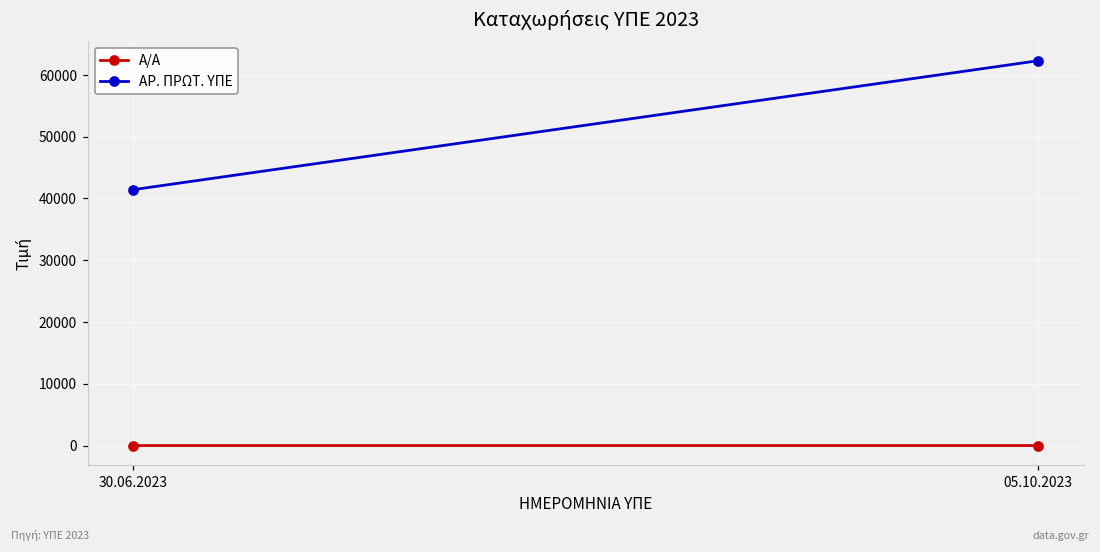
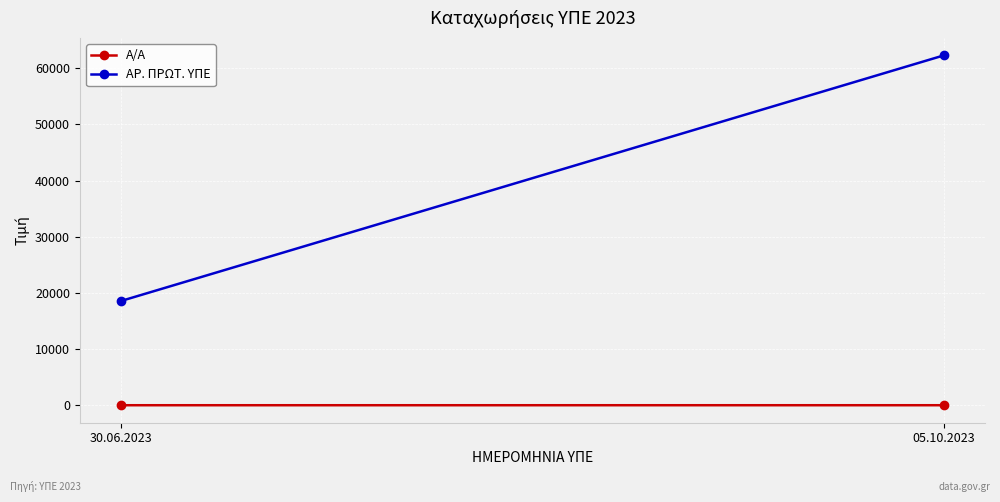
  {
    "Α/Α": {
      "30.06.2023": 0,
      "05.10.2023": 0
    },
    "ΑΡ. ΠΡΩΤ. ΥΠΕ": {
-     "30.06.2023": 41000,
+     "30.06.2023": 19000,
      "05.10.2023": 62000
    }
  }
